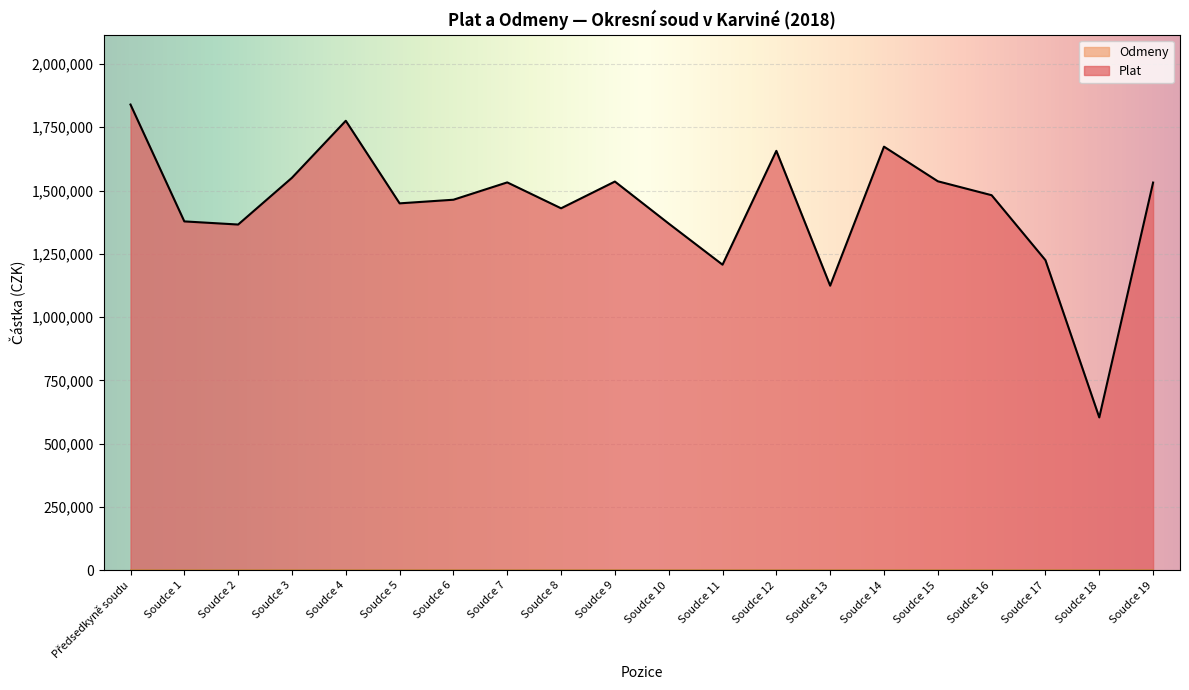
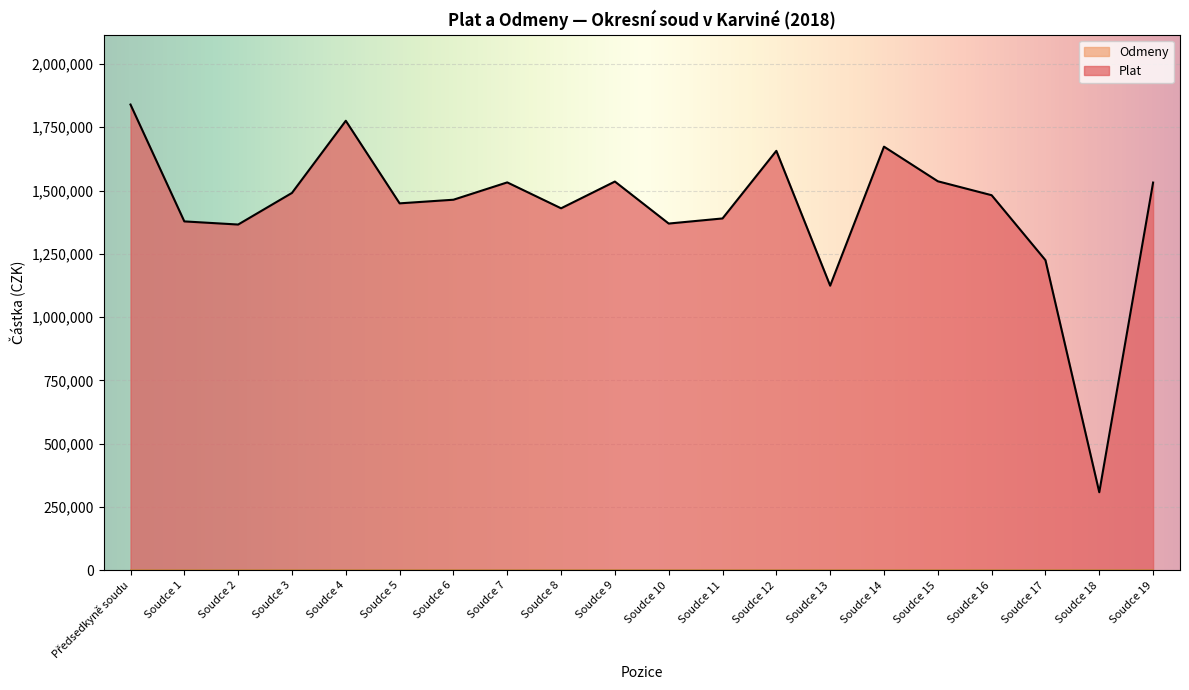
  {
    "Odmeny": {
      "Předsedkyně soudu": "0",
      "Soudce 1": "0",
      "Soudce 2": "0",
      "Soudce 3": "0",
      "Soudce 4": "0",
      "Soudce 5": "0",
      "Soudce 6": "0",
      "Soudce 7": "0",
      "Soudce 8": "0",
      "Soudce 9": "0",
      "Soudce 10": "0",
      "Soudce 11": "0",
      "Soudce 12": "0",
      "Soudce 13": "0",
      "Soudce 14": "0",
      "Soudce 15": "0",
      "Soudce 16": "0",
      "Soudce 17": "0",
      "Soudce 18": "0",
      "Soudce 19": "0"
    },
    "Plat": {
      "Předsedkyně soudu": "1,840,000",
      "Soudce 1": "1,380,000",
      "Soudce 2": "1,370,000",
-     "Soudce 3": "1,550,000",
+     "Soudce 3": "1,490,000",
      "Soudce 4": "1,780,000",
      "Soudce 5": "1,450,000",
      "Soudce 6": "1,460,000",
      "Soudce 7": "1,530,000",
      "Soudce 8": "1,430,000",
      "Soudce 9": "1,540,000",
      "Soudce 10": "1,370,000",
-     "Soudce 11": "1,210,000",
+     "Soudce 11": "1,390,000",
      "Soudce 12": "1,660,000",
      "Soudce 13": "1,120,000",
      "Soudce 14": "1,670,000",
      "Soudce 15": "1,540,000",
      "Soudce 16": "1,480,000",
      "Soudce 17": "1,230,000",
-     "Soudce 18": "600,000",
+     "Soudce 18": "310,000",
      "Soudce 19": "1,530,000"
    }
  }
